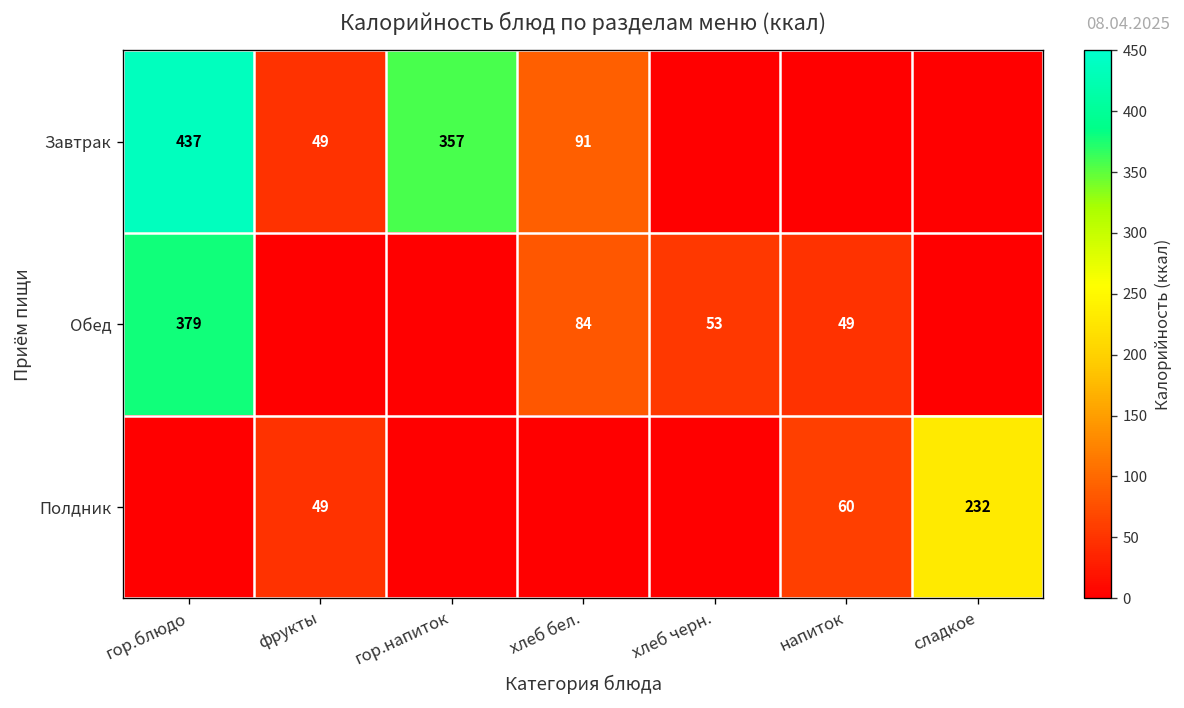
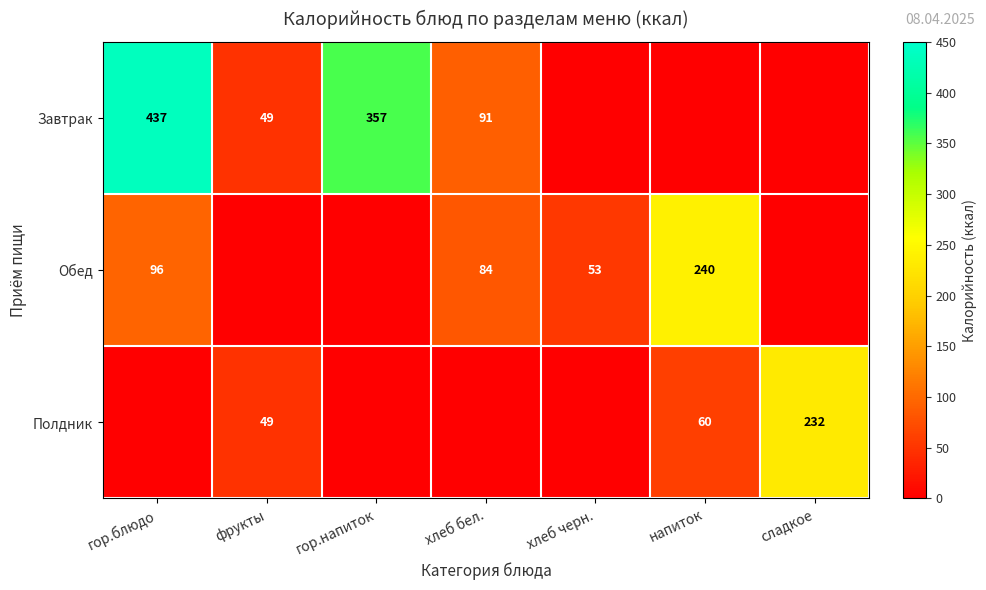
  {
    "Завтрак": {
      "гор.блюдо": 437,
      "фрукты": 49,
      "гор.напиток": 357,
      "хлеб бел.": 91
    },
    "Обед": {
-     "гор.блюдо": 379,
+     "гор.блюдо": 96,
      "хлеб бел.": 84,
      "хлеб черн.": 53,
-     "напиток": 49
+     "напиток": 240
    },
    "Полдник": {
      "фрукты": 49,
      "напиток": 60,
      "сладкое": 232
    }
  }
